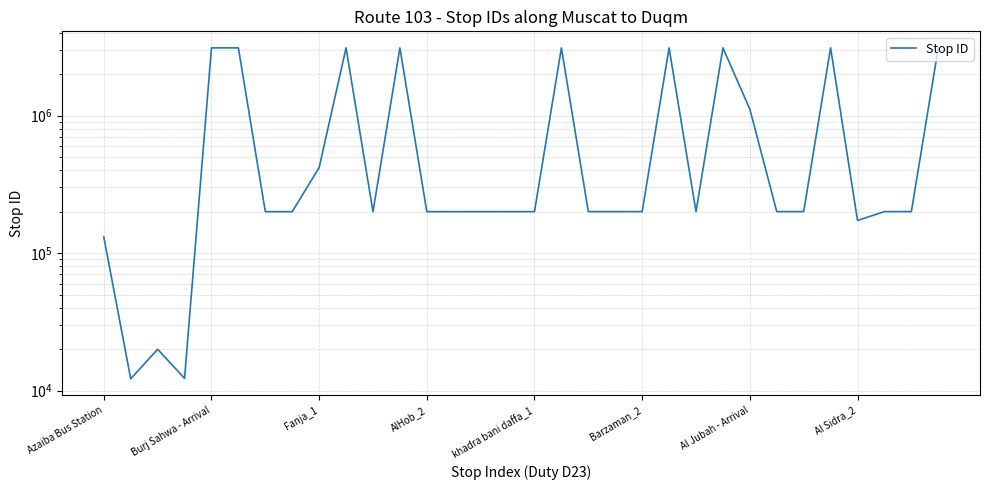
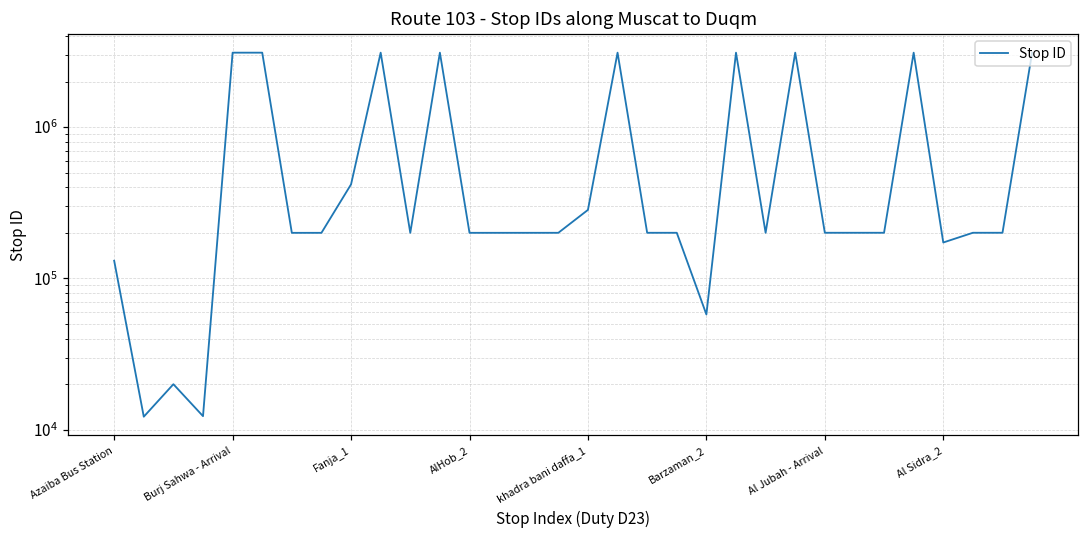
  {
    "Azaiba Bus Station": 130000,
    "Burj Sahwa - Arrival": 3100000,
    "Fanja_1": 420000,
    "AlHob_2": 200000,
-   "khadra bani daffa_1": 200000,
-   "Barzaman_2": 200000,
-   "Al Jubah - Arrival": 1100000,
+   "khadra bani daffa_1": 280000,
+   "Barzaman_2": 58000,
+   "Al Jubah - Arrival": 200000,
    "Al Sidra_2": 170000
  }
